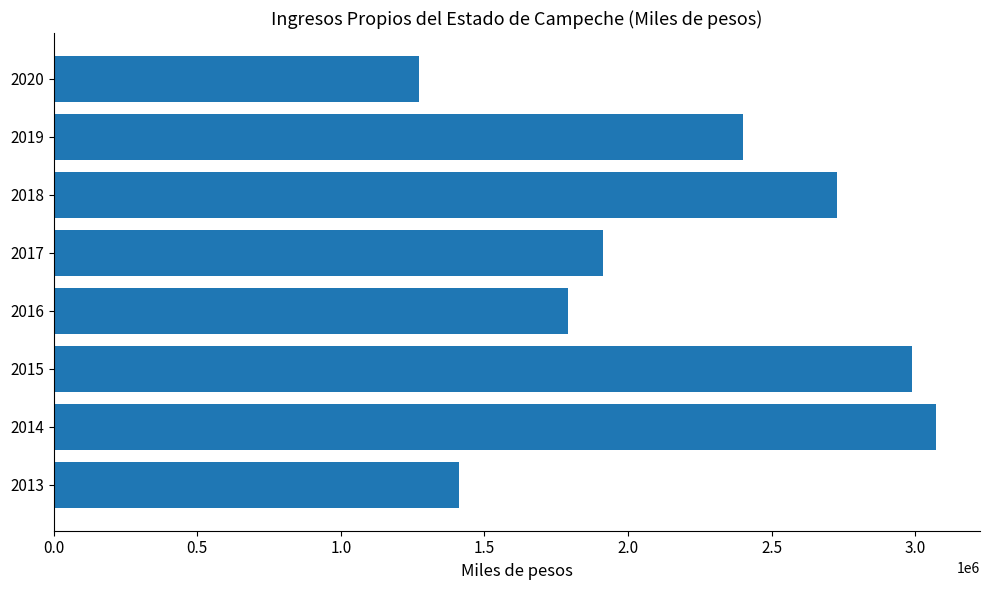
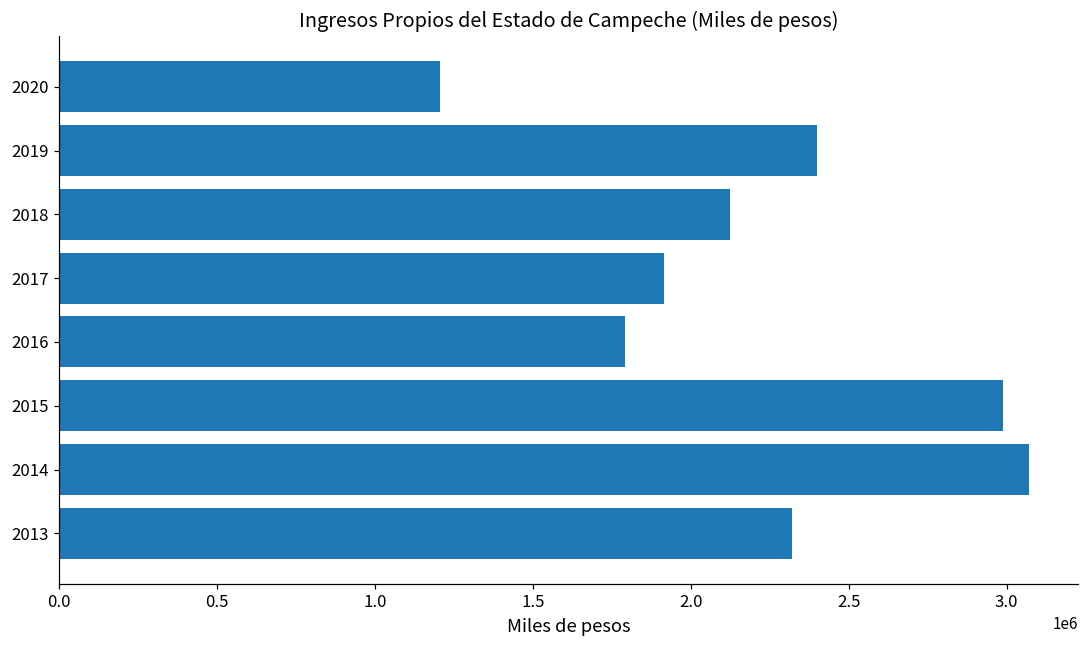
  {
-   "2020": 1270000,
+   "2020": 1210000,
    "2019": 2400000,
-   "2018": 2730000,
+   "2018": 2120000,
    "2017": 1910000,
    "2016": 1790000,
    "2015": 2990000,
    "2014": 3070000,
-   "2013": 1410000
+   "2013": 2320000
  }
